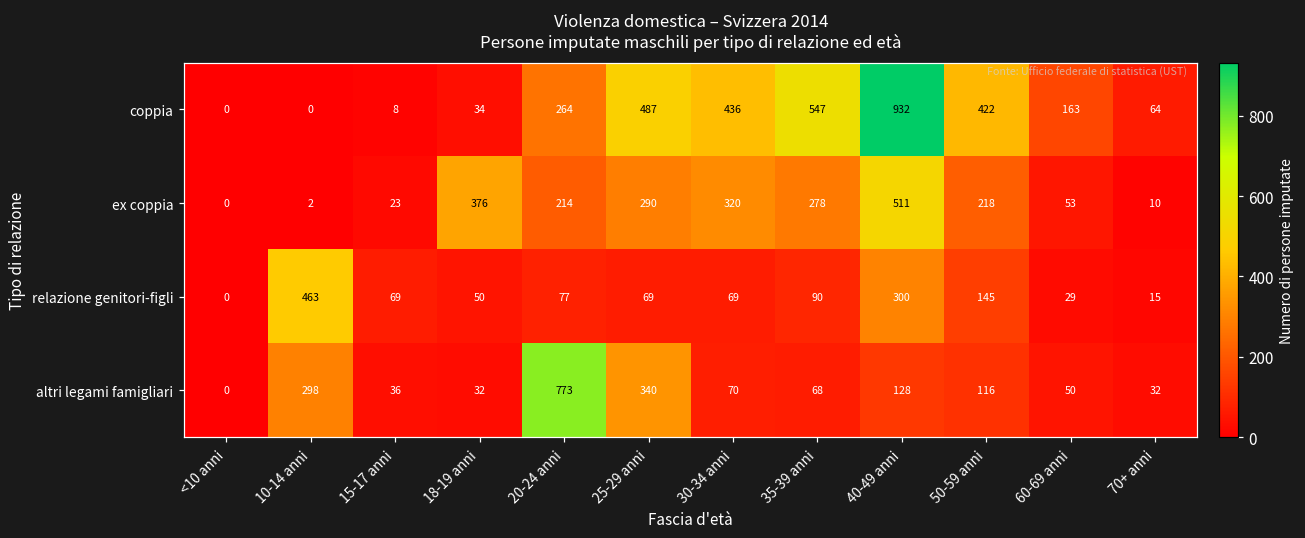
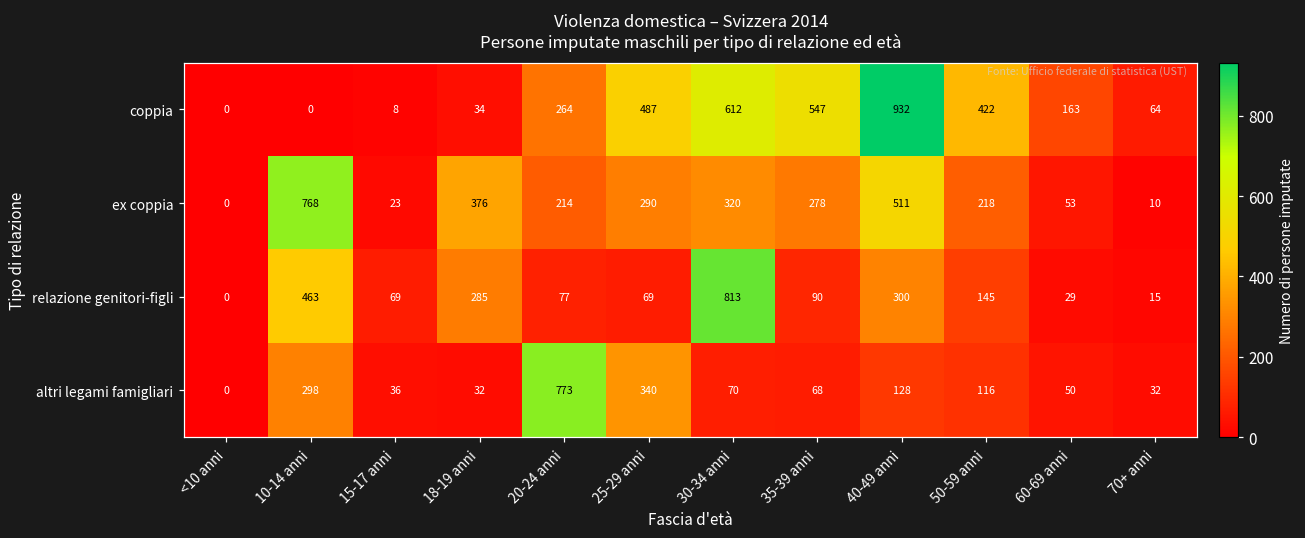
  {
    "coppia": {
      "<10 anni": 0,
      "10-14 anni": 0,
      "15-17 anni": 8,
      "18-19 anni": 34,
      "20-24 anni": 264,
      "25-29 anni": 487,
-     "30-34 anni": 436,
+     "30-34 anni": 612,
      "35-39 anni": 547,
      "40-49 anni": 932,
      "50-59 anni": 422,
      "70+ anni": 64
    },
    "ex coppia": {
      "<10 anni": 0,
-     "10-14 anni": 2,
+     "10-14 anni": 768,
      "15-17 anni": 23,
      "18-19 anni": 376,
      "20-24 anni": 214,
      "25-29 anni": 290,
      "30-34 anni": 320,
      "35-39 anni": 278,
      "40-49 anni": 511,
      "50-59 anni": 218,
      "60-69 anni": 53,
      "70+ anni": 10
    },
    "relazione genitori-figli": {
      "<10 anni": 0,
      "10-14 anni": 463,
      "15-17 anni": 69,
-     "18-19 anni": 50,
+     "18-19 anni": 285,
      "20-24 anni": 77,
      "25-29 anni": 69,
-     "30-34 anni": 69,
+     "30-34 anni": 813,
      "35-39 anni": 90,
      "40-49 anni": 300,
      "50-59 anni": 145,
      "60-69 anni": 29,
      "70+ anni": 15
    },
    "altri legami famigliari": {
      "<10 anni": 0,
      "10-14 anni": 298,
      "15-17 anni": 36,
      "18-19 anni": 32,
      "20-24 anni": 773,
      "25-29 anni": 340,
      "30-34 anni": 70,
      "35-39 anni": 68,
      "40-49 anni": 128,
      "50-59 anni": 116,
      "60-69 anni": 50,
      "70+ anni": 32
    }
  }
